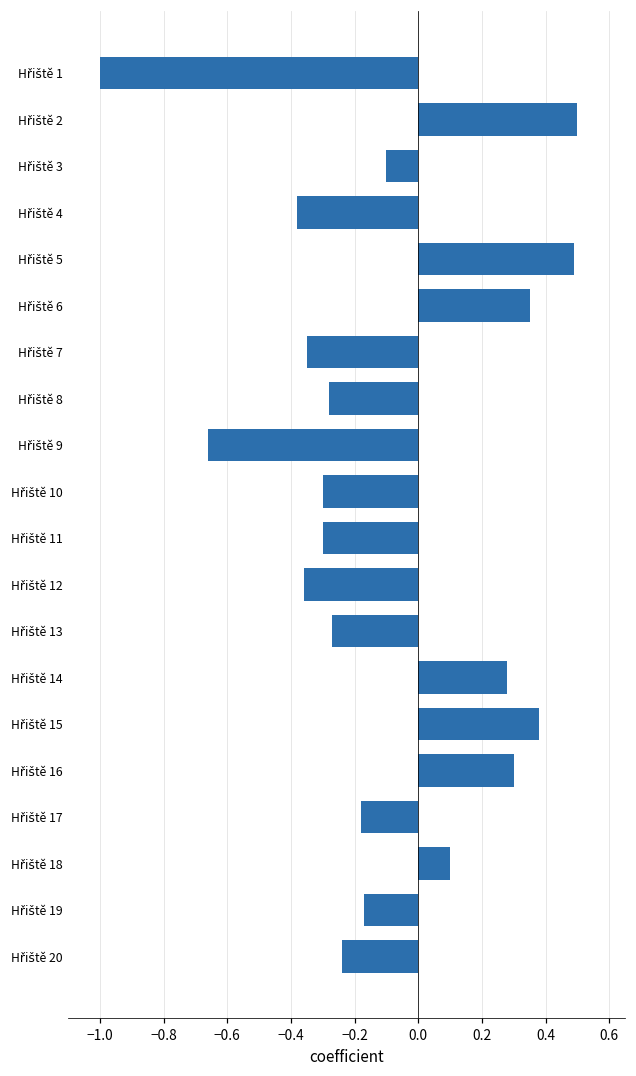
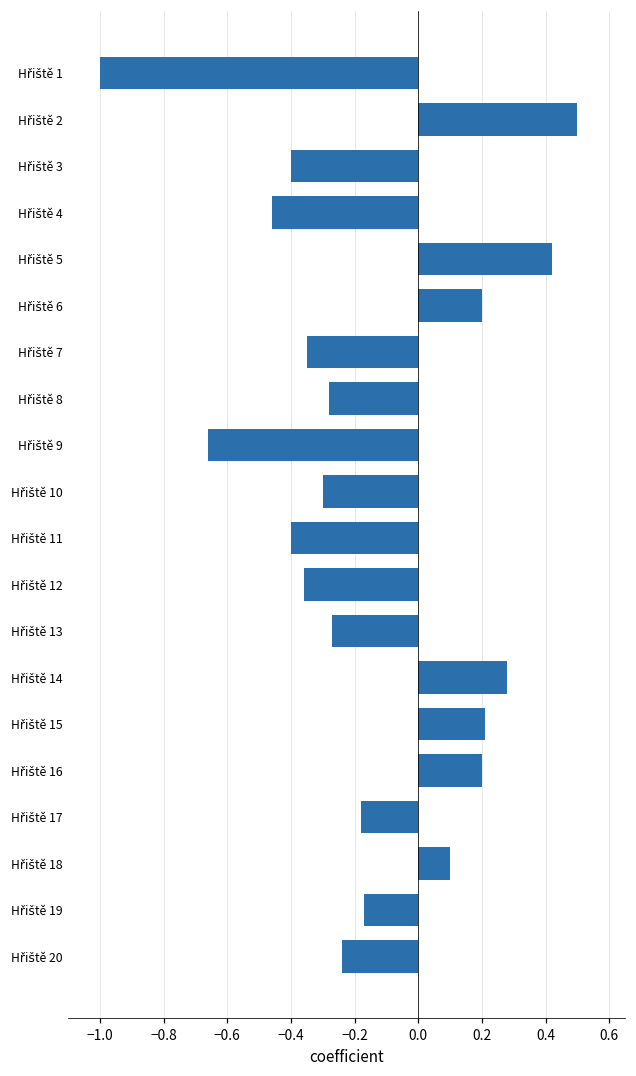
  {
    "Hřiště 1": -1.00,
    "Hřiště 2": 0.50,
-   "Hřiště 3": -0.1,
-   "Hřiště 4": -0.38,
-   "Hřiště 5": 0.49,
-   "Hřiště 6": 0.35,
+   "Hřiště 3": -0.4,
+   "Hřiště 4": -0.46,
+   "Hřiště 5": 0.42,
+   "Hřiště 6": 0.20,
    "Hřiště 7": -0.35,
    "Hřiště 8": -0.28,
    "Hřiště 9": -0.66,
    "Hřiště 10": -0.30,
-   "Hřiště 11": -0.3,
+   "Hřiště 11": -0.4,
    "Hřiště 12": -0.36,
    "Hřiště 13": -0.27,
    "Hřiště 14": 0.28,
-   "Hřiště 15": 0.38,
-   "Hřiště 16": 0.3,
+   "Hřiště 15": 0.21,
+   "Hřiště 16": 0.2,
    "Hřiště 17": -0.18,
    "Hřiště 18": 0.10,
    "Hřiště 19": -0.17,
    "Hřiště 20": -0.24
  }
